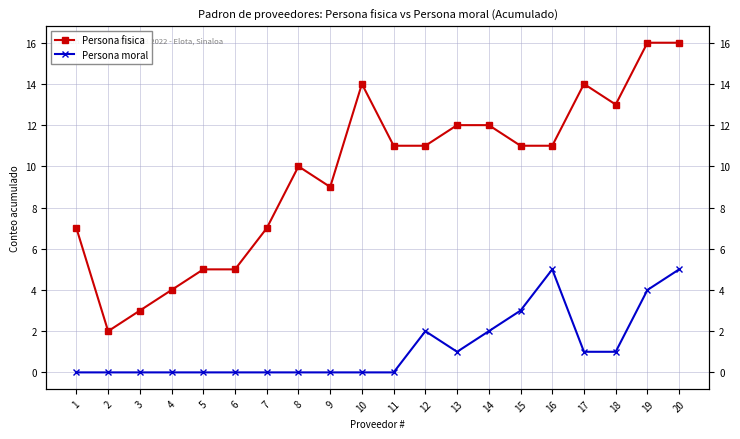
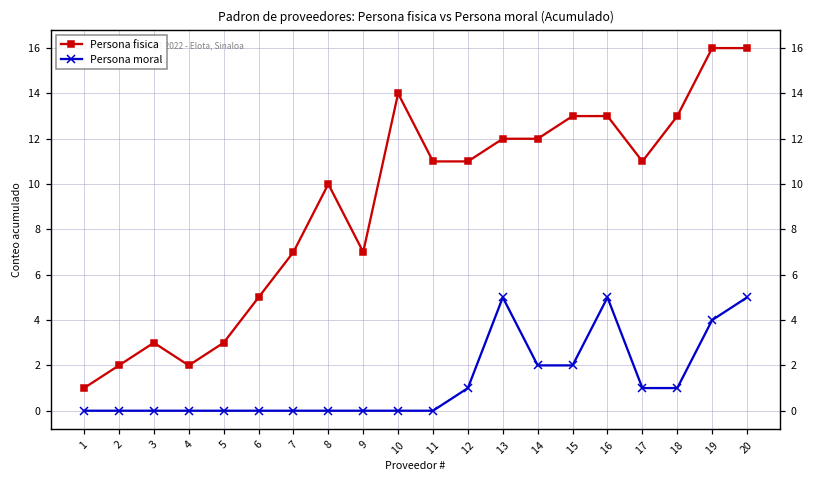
  {
    "Persona fisica": {
-     "1": 7,
+     "1": 1,
      "2": 2,
      "3": 3,
-     "4": 4,
-     "5": 5,
+     "4": 2,
+     "5": 3,
      "6": 5,
      "7": 7,
      "8": 10,
-     "9": 9,
+     "9": 7,
      "10": 14,
      "11": 11,
      "12": 11,
      "13": 12,
      "14": 12,
-     "15": 11,
-     "16": 11,
-     "17": 14,
+     "15": 13,
+     "16": 13,
+     "17": 11,
      "18": 13,
      "19": 16,
      "20": 16
    },
    "Persona moral": {
      "1": 0,
      "2": 0,
      "3": 0,
      "4": 0,
      "5": 0,
      "6": 0,
      "7": 0,
      "8": 0,
      "9": 0,
      "10": 0,
      "11": 0,
-     "12": 2,
-     "13": 1,
+     "12": 1,
+     "13": 5,
      "14": 2,
-     "15": 3,
+     "15": 2,
      "16": 5,
      "17": 1,
      "18": 1,
      "19": 4,
      "20": 5
    }
  }
